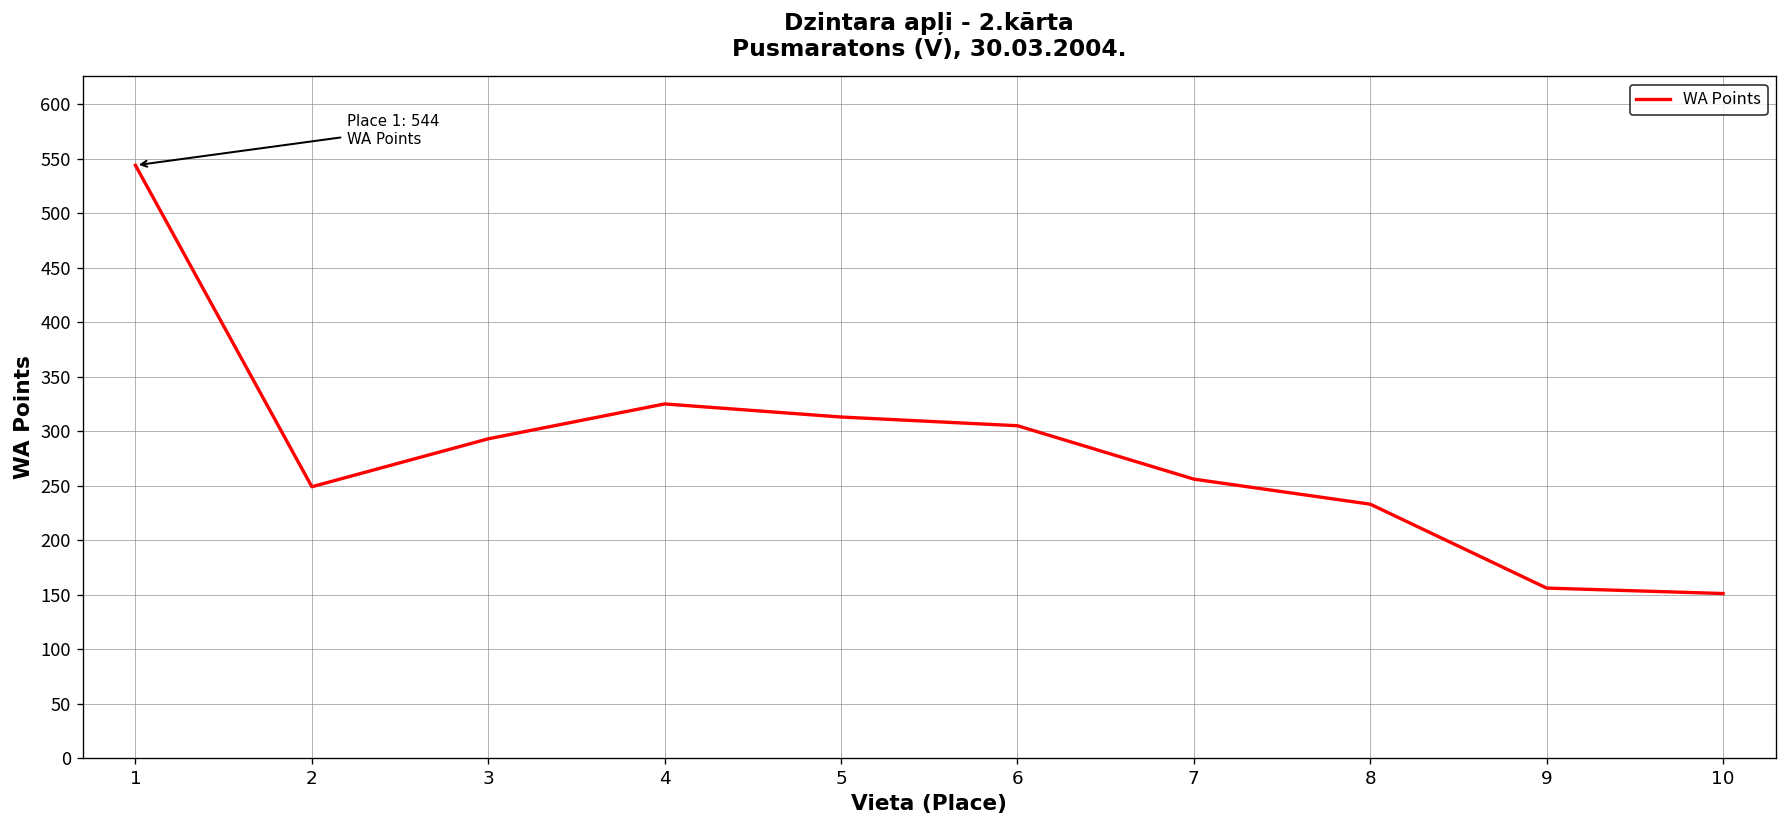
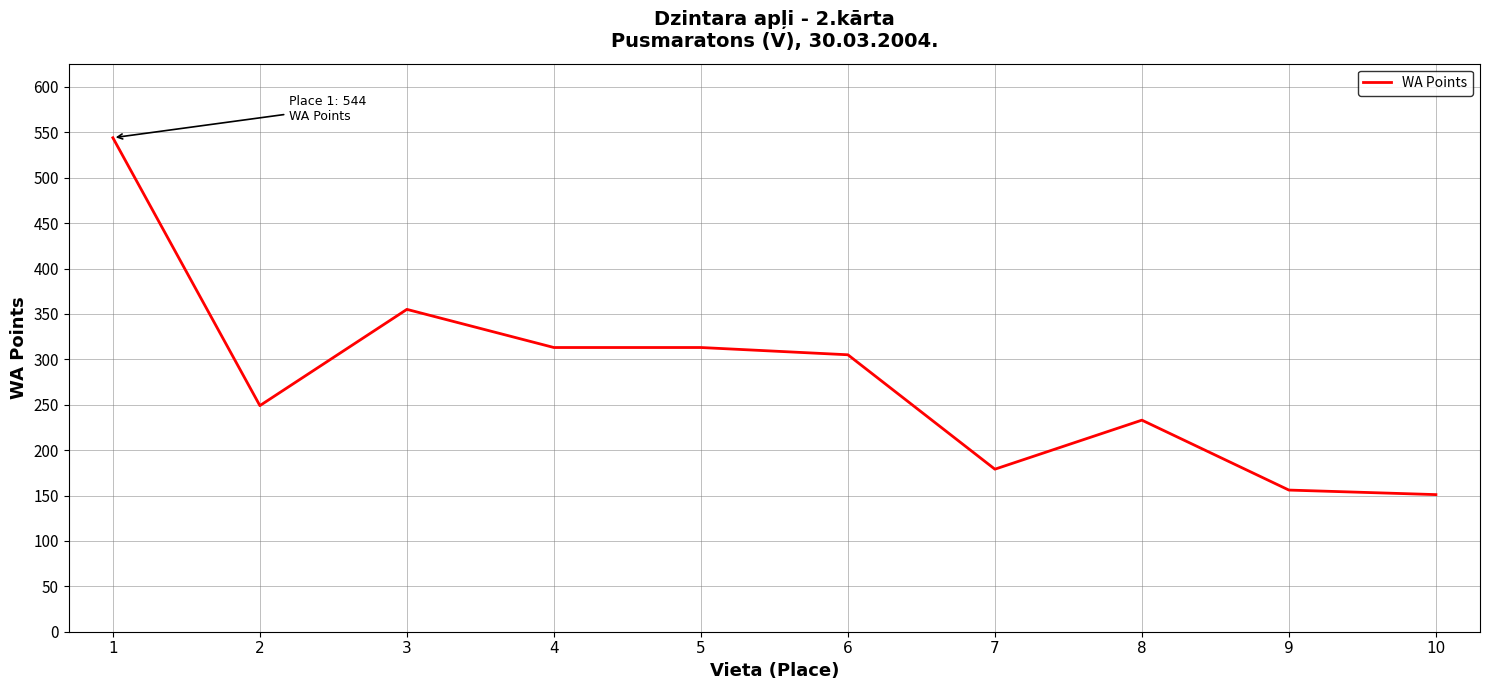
  {
    "2": 250,
-   "3": 290,
-   "4": 330,
+   "3": 360,
+   "4": 310,
    "5": 310,
    "6": 310,
-   "7": 260,
+   "7": 180,
    "8": 230,
    "9": 160,
    "10": 150
  }
